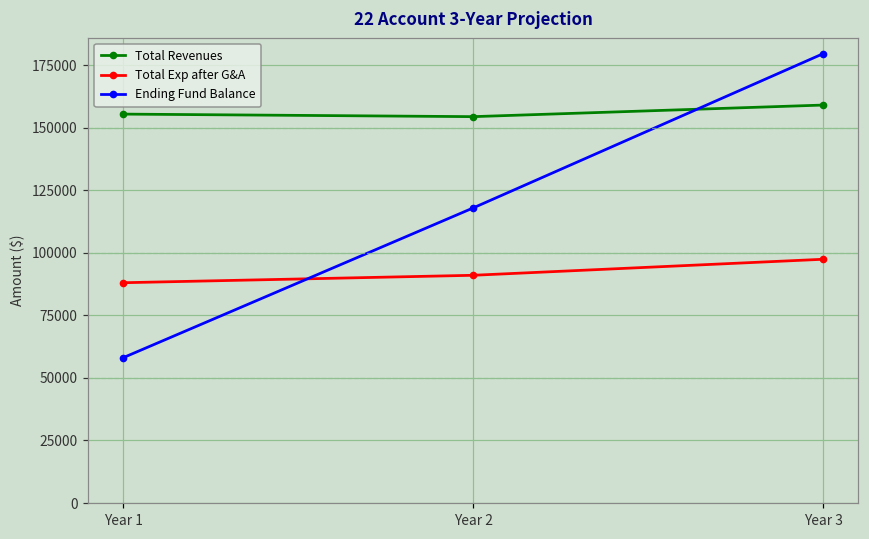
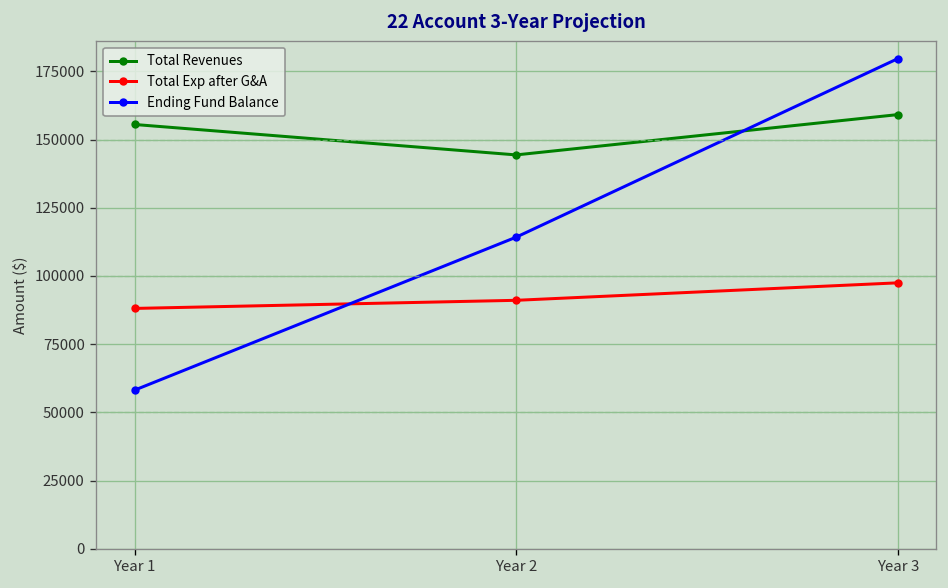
  {
    "Total Revenues": {
      "Year 1": 156000,
-     "Year 2": 155000,
+     "Year 2": 144000,
      "Year 3": 159000
    },
    "Total Exp after G&A": {
      "Year 1": 88000,
      "Year 2": 91000,
      "Year 3": 97000
    },
    "Ending Fund Balance": {
      "Year 1": 58000,
-     "Year 2": 118000,
+     "Year 2": 114000,
      "Year 3": 180000
    }
  }
